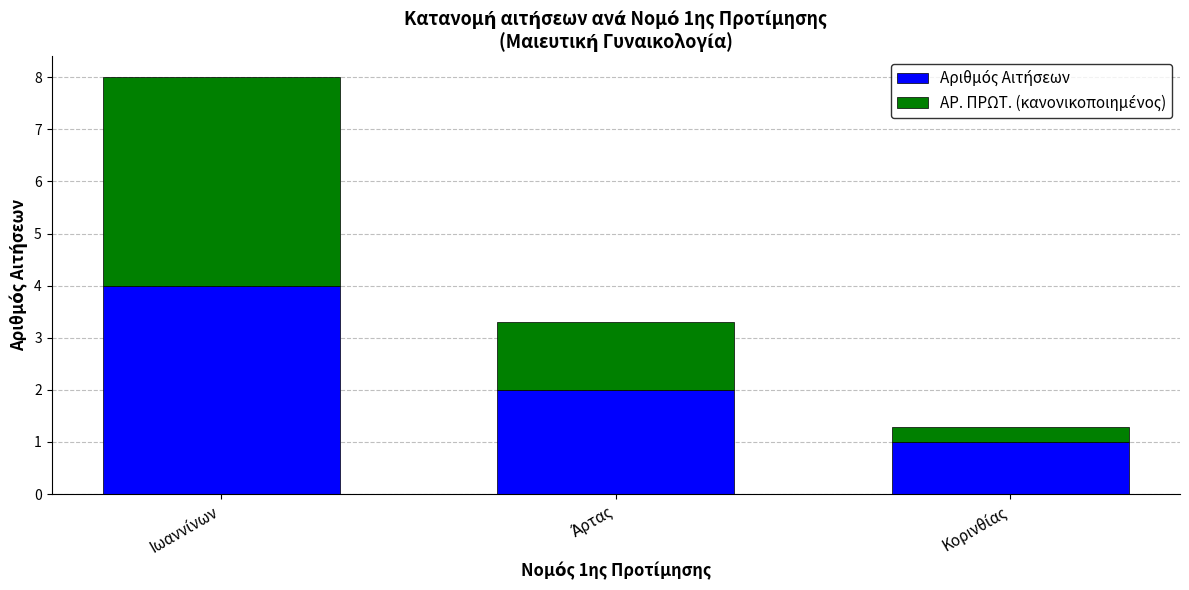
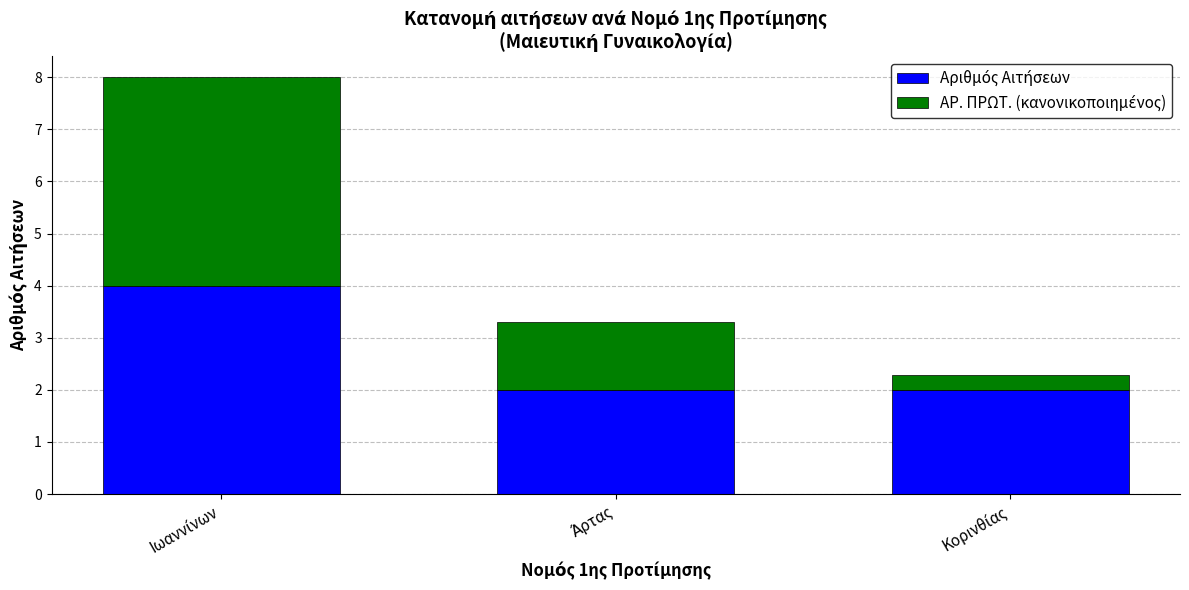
  {
    "Αριθμός Αιτήσεων": {
      "Ιωαννίνων": 4,
      "Άρτας": 2,
-     "Κορινθίας": 1
+     "Κορινθίας": 2
    },
    "ΑΡ. ΠΡΩΤ. (κανονικοποιημένος)": {
      "Ιωαννίνων": 4,
      "Άρτας": 1.3,
      "Κορινθίας": 0.3
    }
  }
